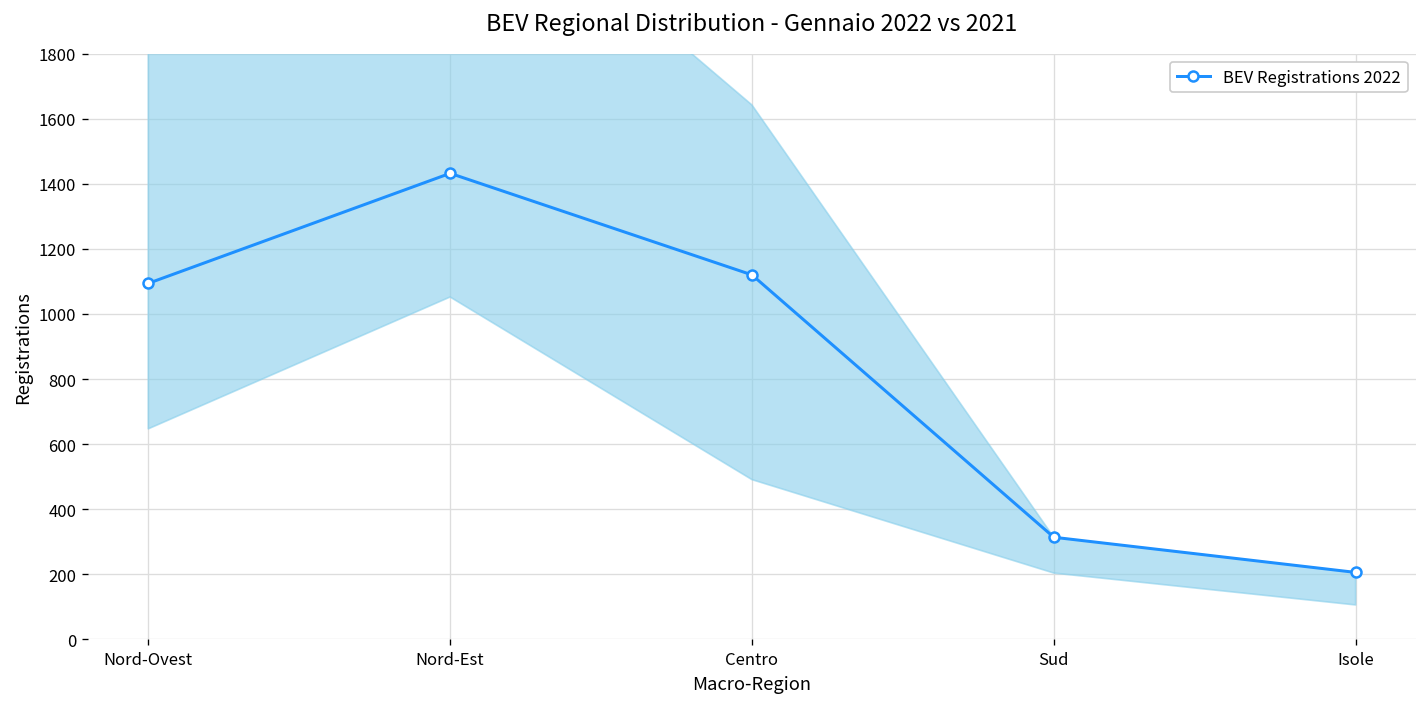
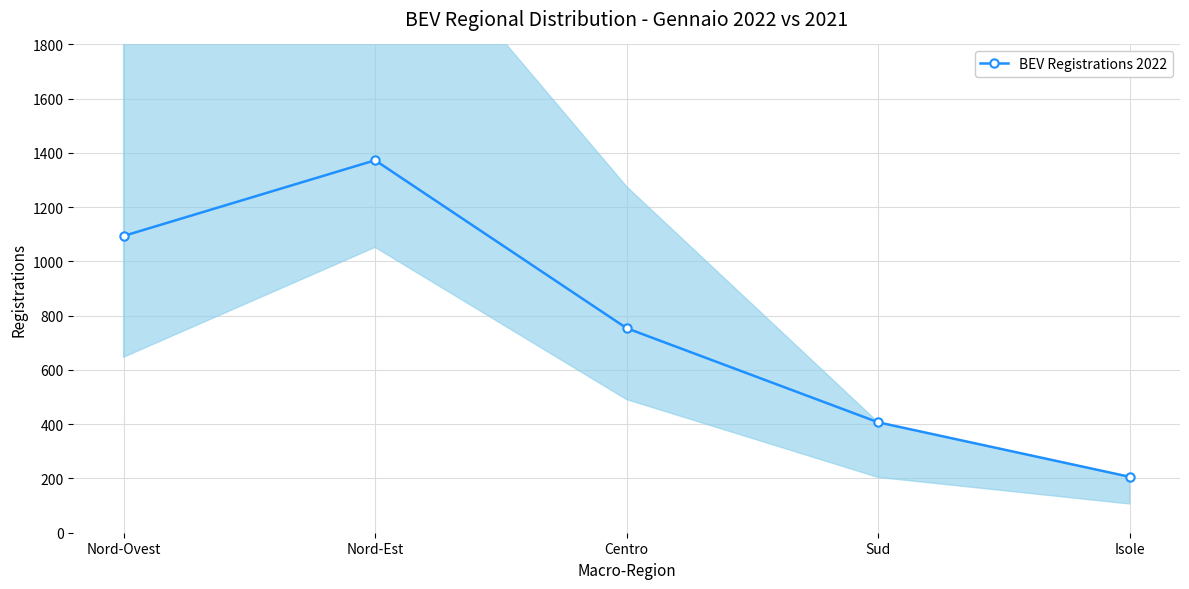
  {
    "BEV Registrations 2022": {
      "Nord-Ovest": 1090,
-     "Nord-Est": 1430,
-     "Centro": 1120,
-     "Sud": 310
+     "Nord-Est": 1370,
+     "Centro": 750,
+     "Sud": 410
    }
  }
